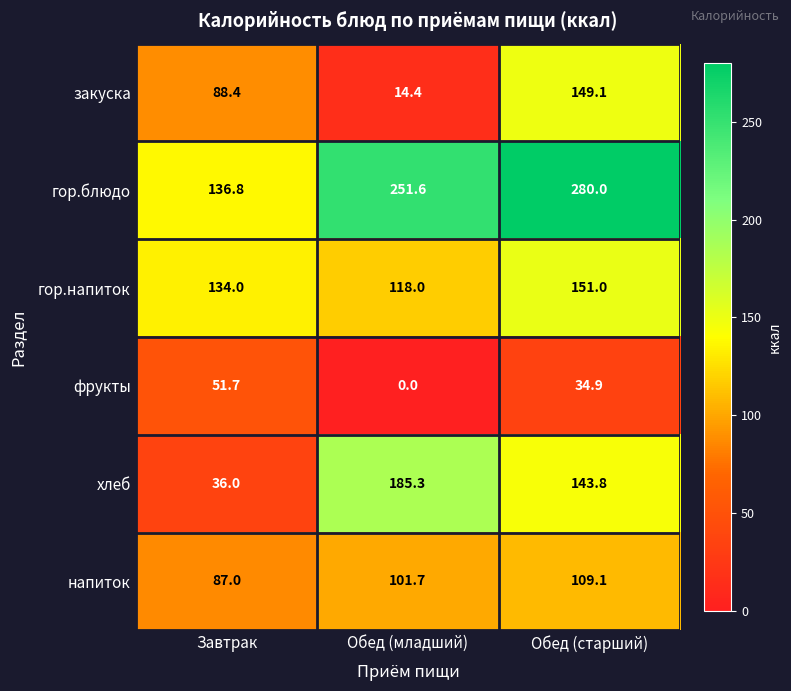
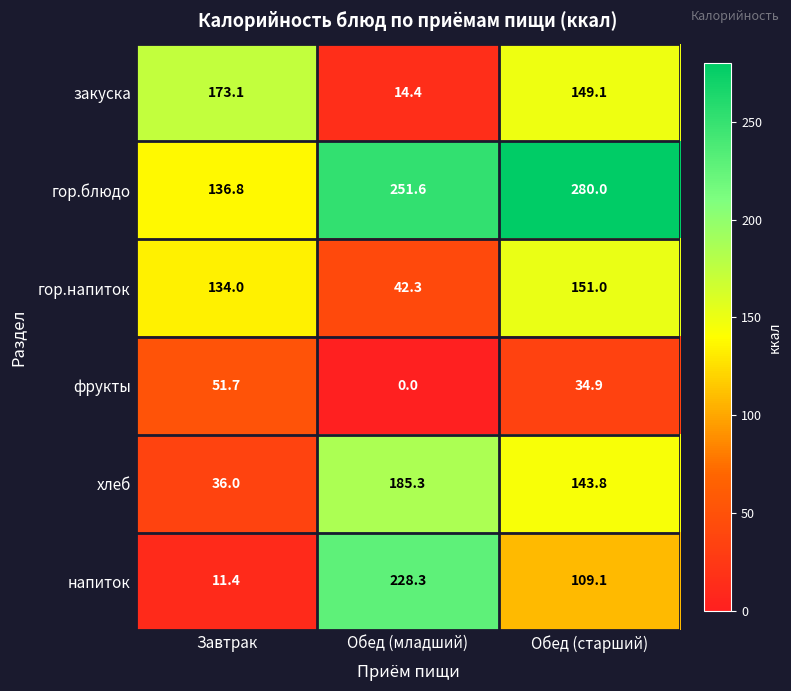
  {
    "закуска": {
-     "Завтрак": 88.4,
+     "Завтрак": 173.1,
      "Обед (младший)": 14.4,
      "Обед (старший)": 149.1
    },
    "гор.блюдо": {
      "Завтрак": 136.8,
      "Обед (младший)": 251.6,
      "Обед (старший)": 280.0
    },
    "гор.напиток": {
      "Завтрак": 134.0,
-     "Обед (младший)": 118.0,
+     "Обед (младший)": 42.3,
      "Обед (старший)": 151.0
    },
    "фрукты": {
      "Завтрак": 51.7,
      "Обед (младший)": 0.0,
      "Обед (старший)": 34.9
    },
    "хлеб": {
      "Завтрак": 36.0,
      "Обед (младший)": 185.3,
      "Обед (старший)": 143.8
    },
    "напиток": {
-     "Завтрак": 87.0,
-     "Обед (младший)": 101.7,
+     "Завтрак": 11.4,
+     "Обед (младший)": 228.3,
      "Обед (старший)": 109.1
    }
  }
